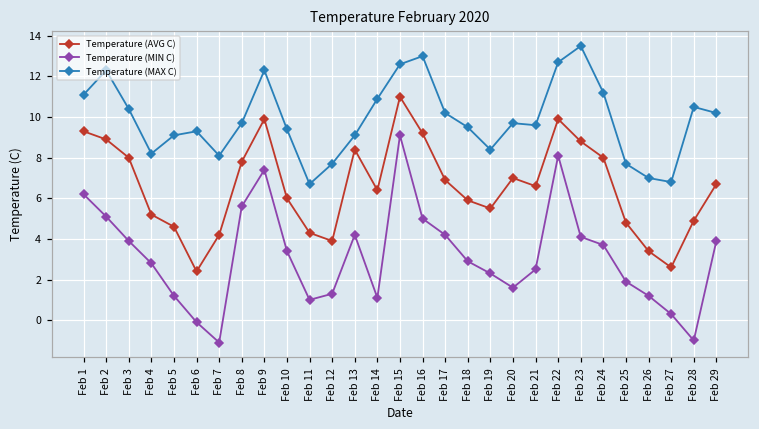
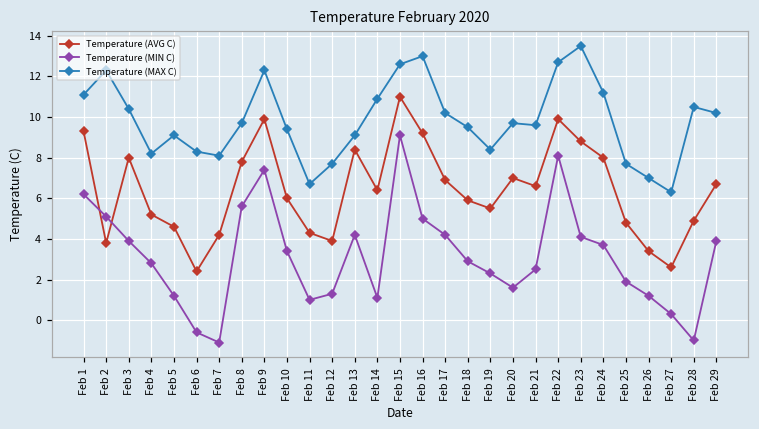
  {
    "Temperature (AVG C)": {
      "Feb 1": 9.3,
-     "Feb 2": 8.9,
+     "Feb 2": 3.8,
      "Feb 3": 8.0,
      "Feb 4": 5.2,
      "Feb 5": 4.6,
      "Feb 6": 2.4,
      "Feb 7": 4.2,
      "Feb 8": 7.8,
      "Feb 9": 9.9,
      "Feb 10": 6.0,
      "Feb 11": 4.3,
      "Feb 12": 3.9,
      "Feb 13": 8.4,
      "Feb 14": 6.4,
      "Feb 15": 11.0,
      "Feb 16": 9.2,
      "Feb 17": 6.9,
      "Feb 18": 5.9,
      "Feb 19": 5.5,
      "Feb 20": 7.0,
      "Feb 21": 6.6,
      "Feb 22": 9.9,
      "Feb 23": 8.8,
      "Feb 24": 8.0,
      "Feb 25": 4.8,
      "Feb 26": 3.4,
      "Feb 27": 2.6,
      "Feb 28": 4.9,
      "Feb 29": 6.7
    },
    "Temperature (MIN C)": {
      "Feb 1": 6.2,
      "Feb 2": 5.1,
      "Feb 3": 3.9,
      "Feb 4": 2.8,
      "Feb 5": 1.2,
-     "Feb 6": -0.1,
+     "Feb 6": -0.6,
      "Feb 7": -1.1,
      "Feb 8": 5.6,
      "Feb 9": 7.4,
      "Feb 10": 3.4,
      "Feb 11": 1.0,
      "Feb 12": 1.3,
      "Feb 13": 4.2,
      "Feb 14": 1.1,
      "Feb 15": 9.1,
      "Feb 16": 5.0,
      "Feb 17": 4.2,
      "Feb 18": 2.9,
      "Feb 19": 2.3,
      "Feb 20": 1.6,
      "Feb 21": 2.5,
      "Feb 22": 8.1,
      "Feb 23": 4.1,
      "Feb 24": 3.7,
      "Feb 25": 1.9,
      "Feb 26": 1.2,
      "Feb 27": 0.3,
      "Feb 28": -1.0,
      "Feb 29": 3.9
    },
    "Temperature (MAX C)": {
      "Feb 1": 11.1,
      "Feb 3": 10.4,
      "Feb 4": 8.2,
      "Feb 5": 9.1,
-     "Feb 6": 9.3,
+     "Feb 6": 8.3,
      "Feb 7": 8.1,
      "Feb 8": 9.7,
      "Feb 9": 12.3,
      "Feb 10": 9.4,
      "Feb 11": 6.7,
      "Feb 12": 7.7,
      "Feb 13": 9.1,
      "Feb 14": 10.9,
      "Feb 15": 12.6,
      "Feb 16": 13.0,
      "Feb 17": 10.2,
      "Feb 18": 9.5,
      "Feb 19": 8.4,
      "Feb 20": 9.7,
      "Feb 21": 9.6,
      "Feb 22": 12.7,
      "Feb 23": 13.5,
      "Feb 24": 11.2,
      "Feb 25": 7.7,
      "Feb 26": 7.0,
-     "Feb 27": 6.8,
+     "Feb 27": 6.3,
      "Feb 28": 10.5,
      "Feb 29": 10.2
    }
  }
